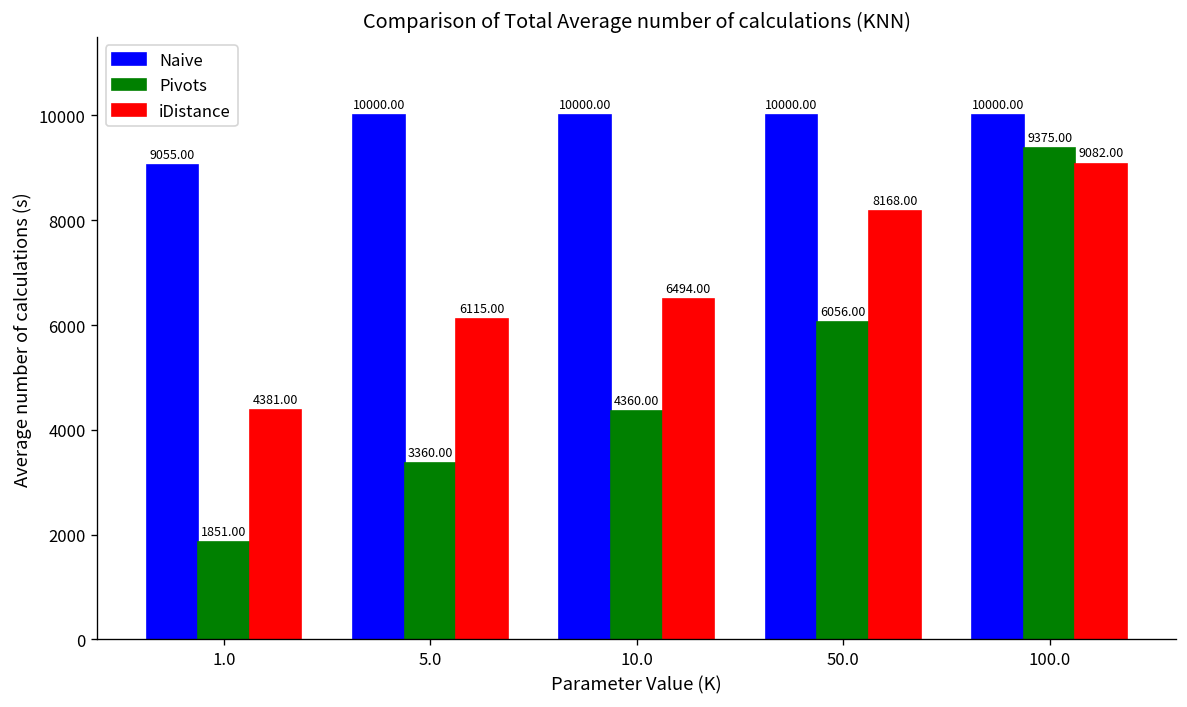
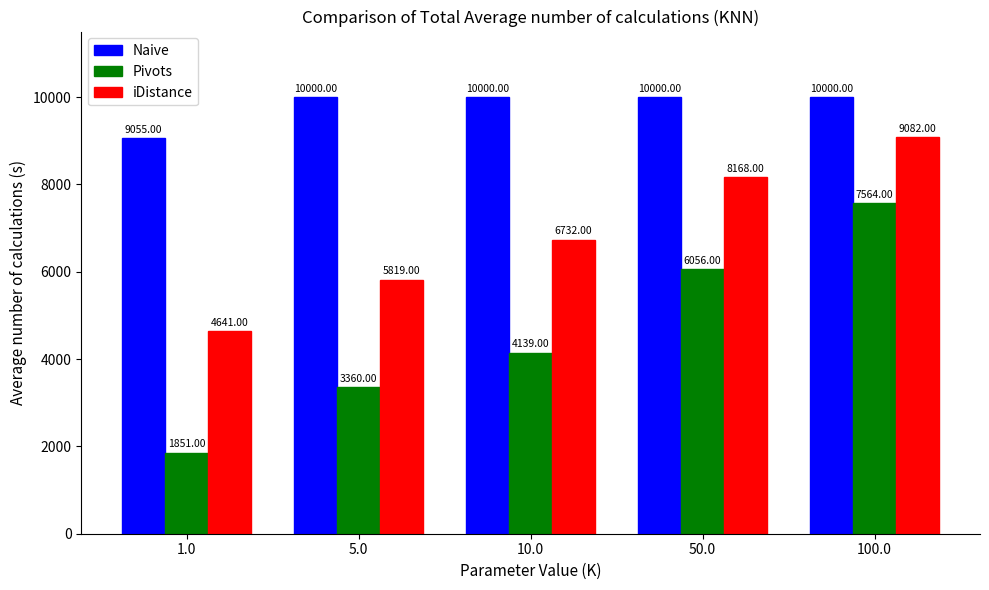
  {
    "Naive": {
      "1.0": 9055.00,
      "5.0": 10000.00,
      "10.0": 10000.00,
      "50.0": 10000.00,
      "100.0": 10000.00
    },
    "Pivots": {
      "1.0": 1851.00,
      "5.0": 3360.00,
-     "10.0": 4360.00,
+     "10.0": 4139.00,
      "50.0": 6056.00,
-     "100.0": 9375.00
+     "100.0": 7564.00
    },
    "iDistance": {
-     "1.0": 4381.00,
-     "5.0": 6115.00,
-     "10.0": 6494.00,
+     "1.0": 4641.00,
+     "5.0": 5819.00,
+     "10.0": 6732.00,
      "50.0": 8168.00,
      "100.0": 9082.00
    }
  }
